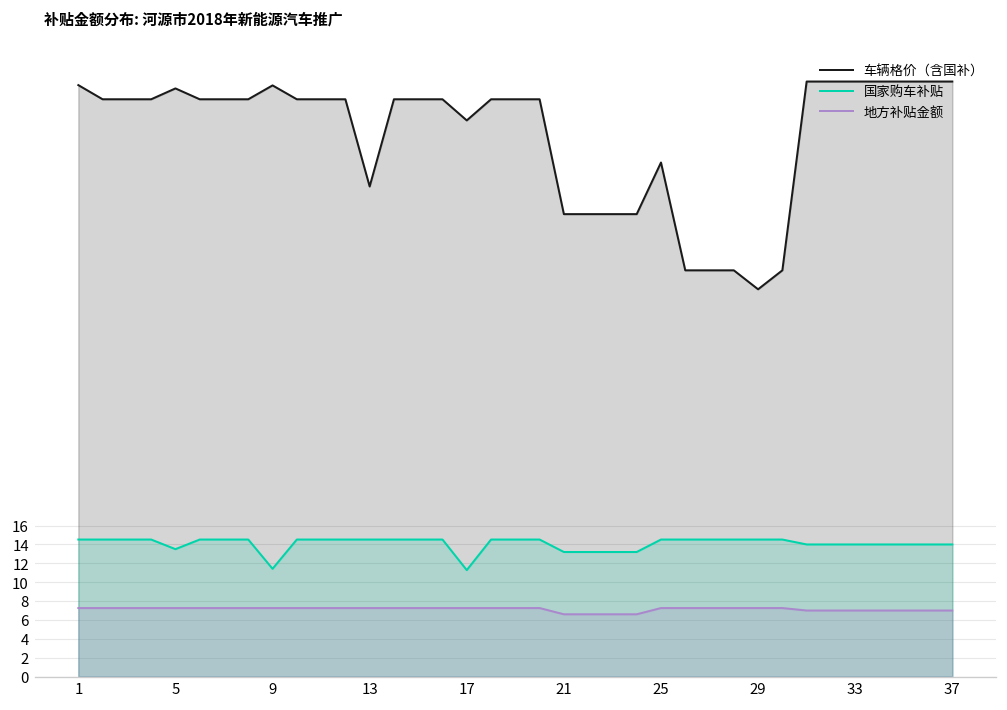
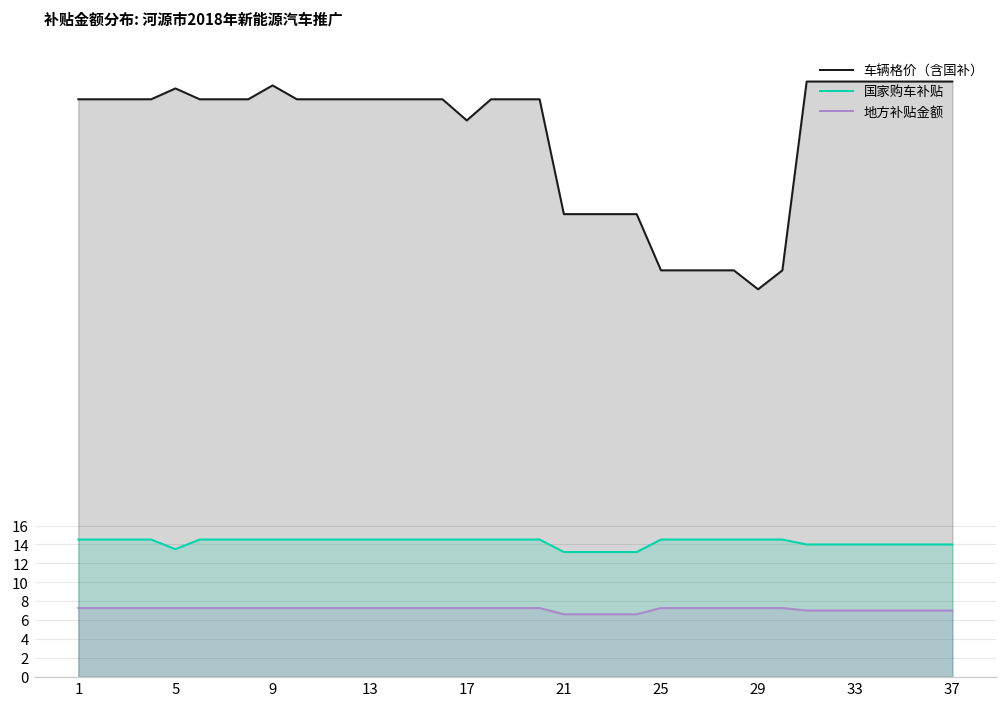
  {
    "车辆格价（含国补）": {
-     "1": 63,
+     "1": 61,
      "5": 62,
      "9": 63,
-     "13": 52,
+     "13": 61,
      "17": 59,
      "21": 49,
-     "25": 54,
+     "25": 43,
      "29": 41,
      "33": 63,
      "37": 63
    },
    "国家购车补贴": {
      "1": 15,
      "5": 14,
-     "9": 11,
+     "9": 15,
      "13": 15,
-     "17": 11,
+     "17": 15,
      "21": 13,
      "25": 15,
      "29": 15,
      "33": 14,
      "37": 14
    },
    "地方补贴金额": {
      "1": 7,
      "5": 7,
      "9": 7,
      "13": 7,
      "17": 7,
      "21": 7,
      "25": 7,
      "29": 7,
      "33": 7,
      "37": 7
    }
  }
